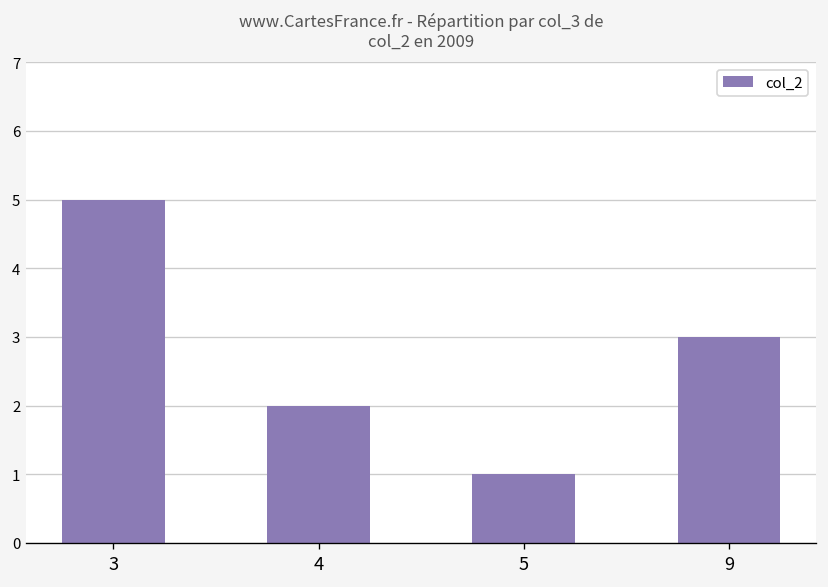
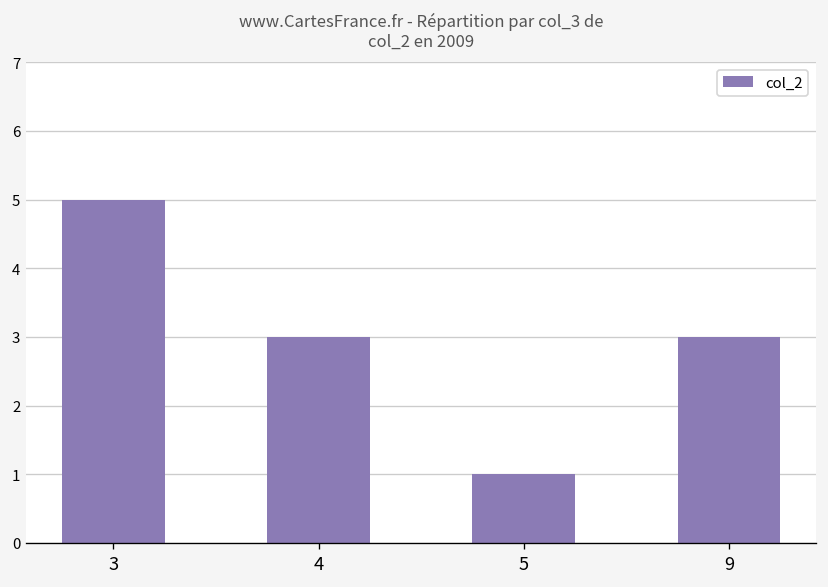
  {
    "3": 5,
-   "4": 2,
+   "4": 3,
    "5": 1,
    "9": 3
  }
